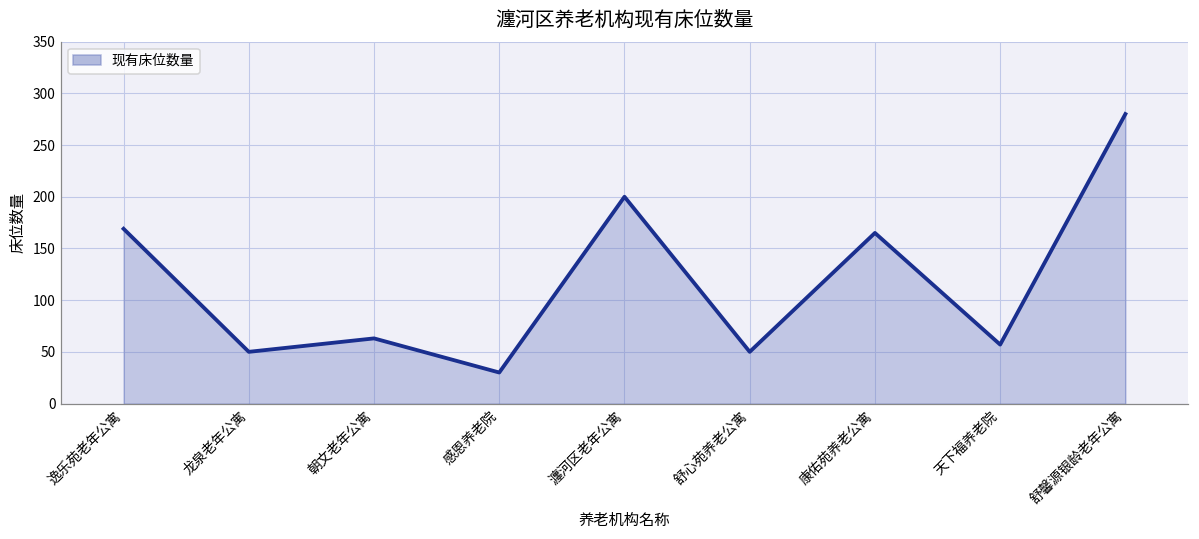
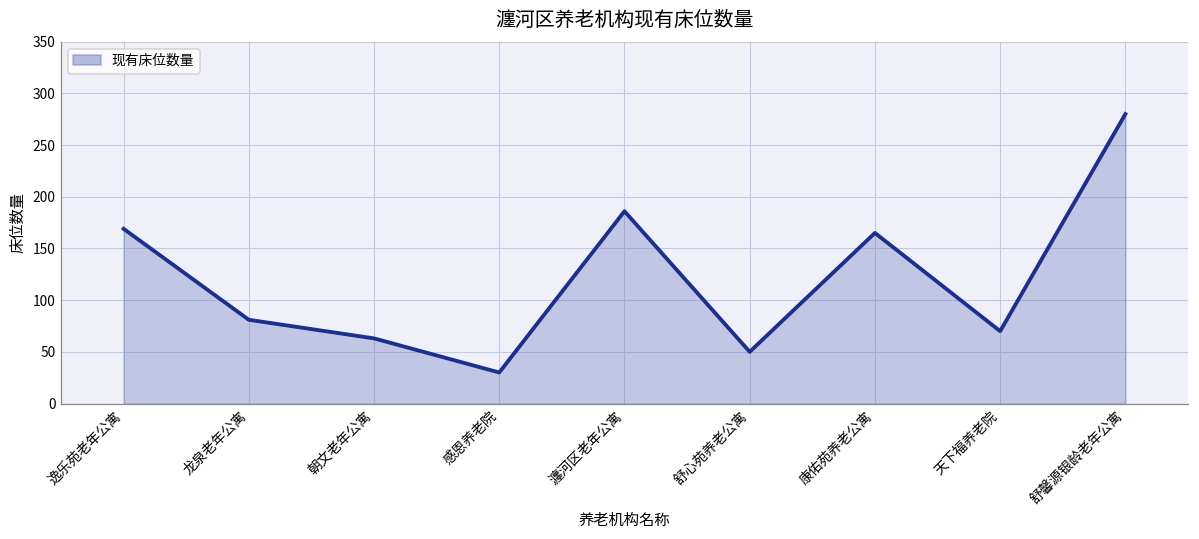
  {
    "逸乐苑老年公寓": 170,
-   "龙泉老年公寓": 50,
+   "龙泉老年公寓": 80,
    "朝文老年公寓": 60,
    "感恩养老院": 30,
-   "瀍河区老年公寓": 200,
+   "瀍河区老年公寓": 190,
    "舒心苑养老公寓": 50,
    "康佑苑养老公寓": 170,
-   "天下福养老院": 60,
+   "天下福养老院": 70,
    "舒馨源银龄老年公寓": 280
  }
